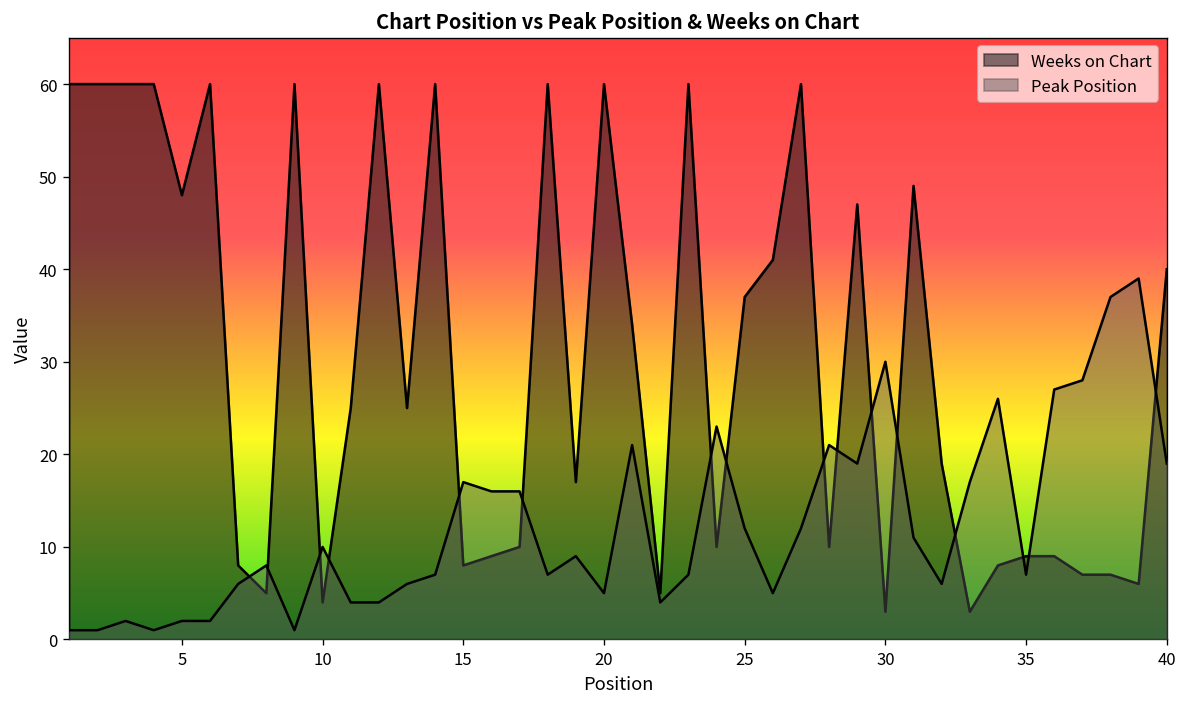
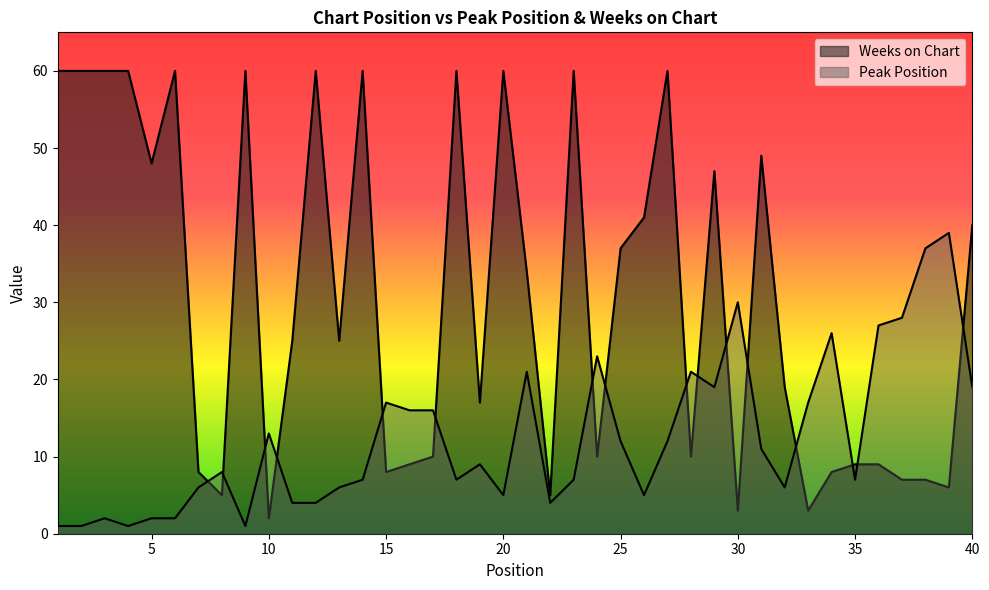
  {
    "Weeks on Chart": {
      "5": 48,
-     "10": 4,
+     "10": 2,
      "15": 8,
      "20": 60,
      "25": 37,
      "30": 3,
      "35": 9,
      "40": 40
    },
    "Peak Position": {
      "5": 2,
-     "10": 10,
+     "10": 13,
      "15": 17,
      "20": 5,
      "25": 12,
      "30": 30,
      "35": 7,
      "40": 19
    }
  }
